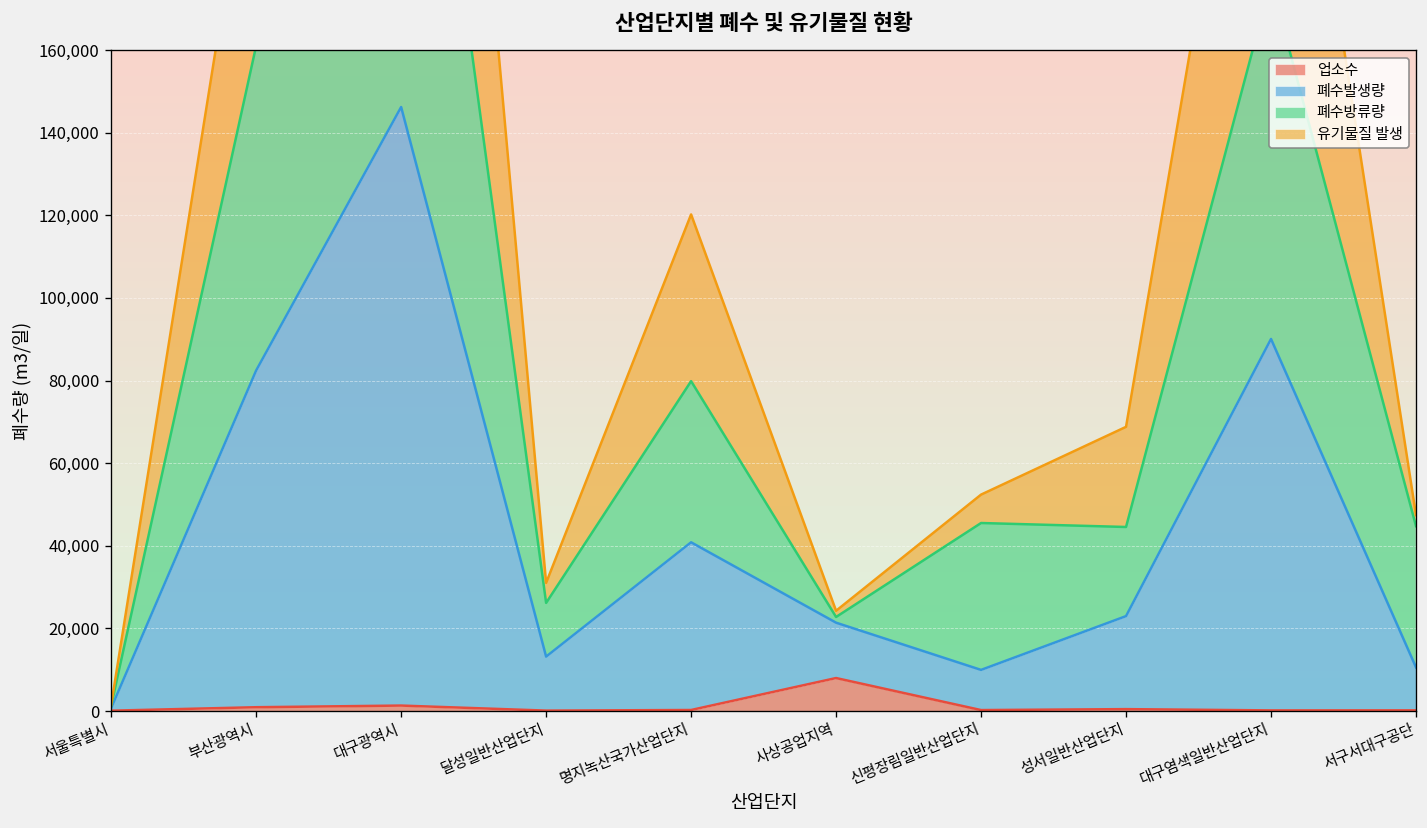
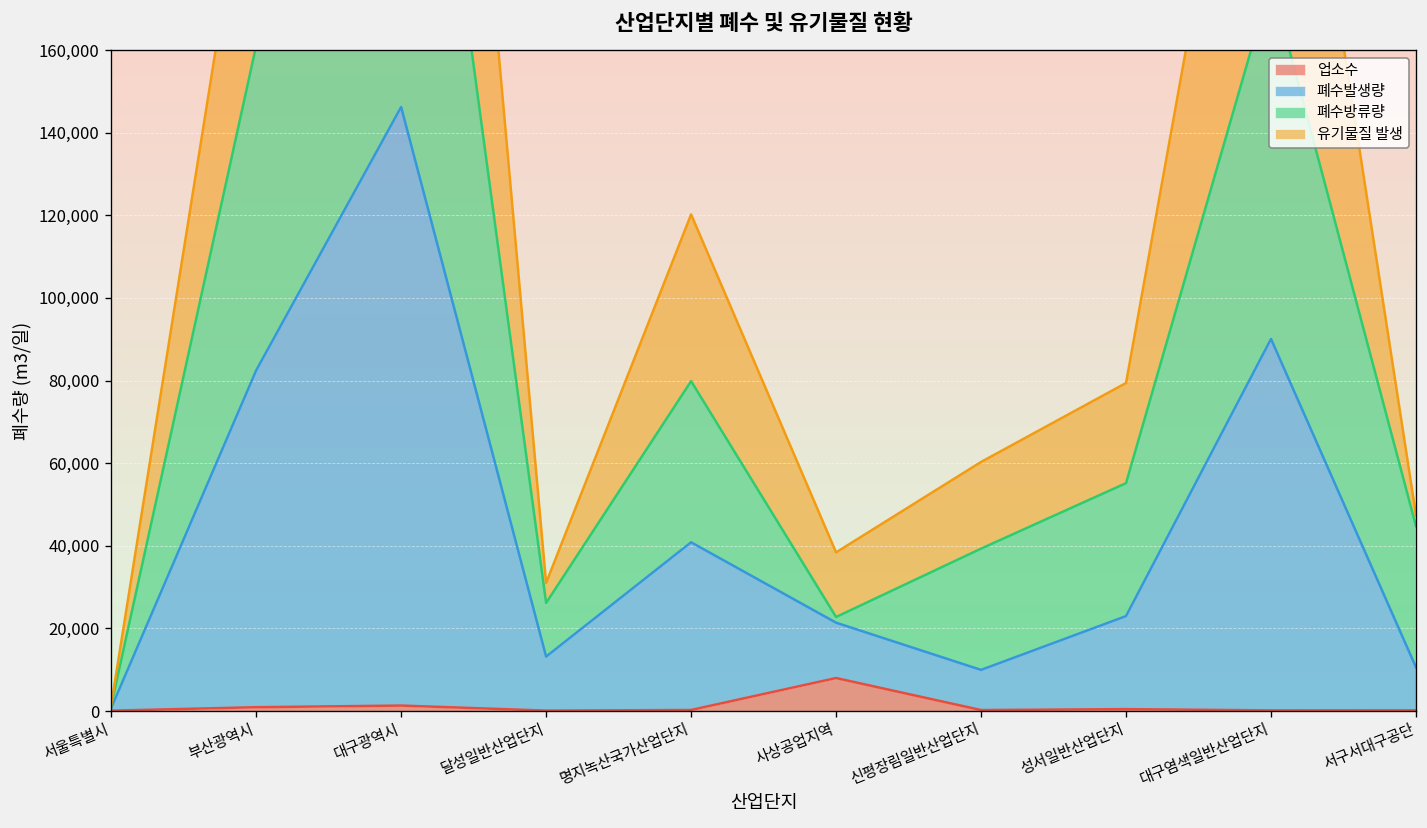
  {
    "업소수": {
      "부산광역시": "1,000",
      "대구광역시": "1,000",
      "달성일반산업단지": "0",
      "명지녹산국가산업단지": "0",
      "사상공업지역": "8,000",
      "신평장림일반산업단지": "0",
      "성서일반산업단지": "0",
      "대구염색일반산업단지": "0",
      "서구서대구공단": "0"
    },
    "폐수발생량": {
      "부산광역시": "81,000",
      "대구광역시": "145,000",
      "달성일반산업단지": "13,000",
      "명지녹산국가산업단지": "41,000",
      "사상공업지역": "13,000",
      "신평장림일반산업단지": "10,000",
      "성서일반산업단지": "23,000",
      "대구염색일반산업단지": "90,000",
      "서구서대구공단": "10,000"
    },
    "폐수방류량": {
      "달성일반산업단지": "13,000",
      "명지녹산국가산업단지": "39,000",
      "사상공업지역": "1,000",
-     "신평장림일반산업단지": "36,000",
-     "성서일반산업단지": "22,000",
+     "신평장림일반산업단지": "29,000",
+     "성서일반산업단지": "32,000",
      "서구서대구공단": "34,000"
    },
    "유기물질 발생": {
      "달성일반산업단지": "5,000",
      "명지녹산국가산업단지": "40,000",
-     "사상공업지역": "2,000",
-     "신평장림일반산업단지": "7,000",
+     "사상공업지역": "16,000",
+     "신평장림일반산업단지": "21,000",
      "성서일반산업단지": "24,000",
      "서구서대구공단": "3,000"
    }
  }
